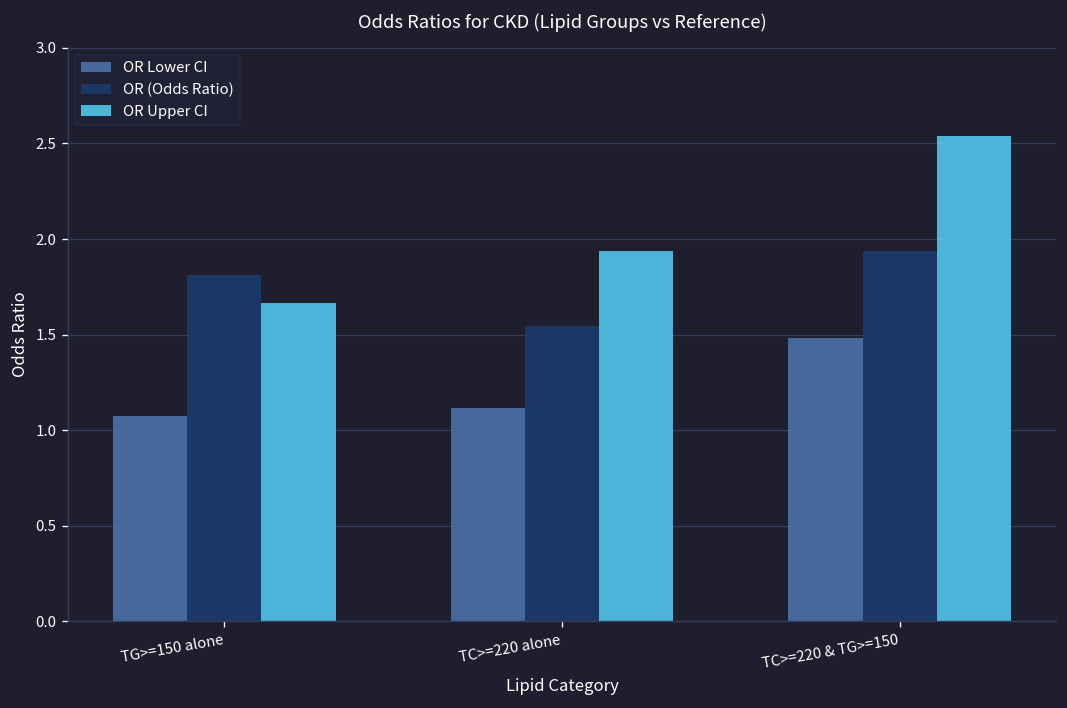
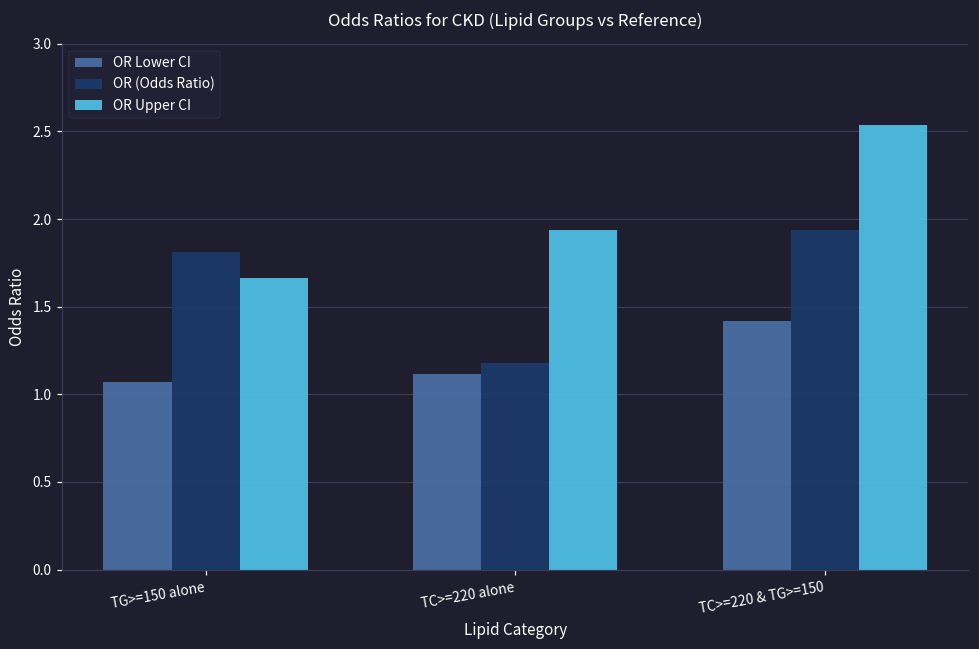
  {
    "OR Lower CI": {
      "TG>=150 alone": 1.07,
      "TC>=220 alone": 1.11,
-     "TC>=220 & TG>=150": 1.48
+     "TC>=220 & TG>=150": 1.42
    },
    "OR (Odds Ratio)": {
      "TG>=150 alone": 1.81,
-     "TC>=220 alone": 1.55,
+     "TC>=220 alone": 1.18,
      "TC>=220 & TG>=150": 1.94
    },
    "OR Upper CI": {
      "TG>=150 alone": 1.66,
      "TC>=220 alone": 1.94,
      "TC>=220 & TG>=150": 2.54
    }
  }
